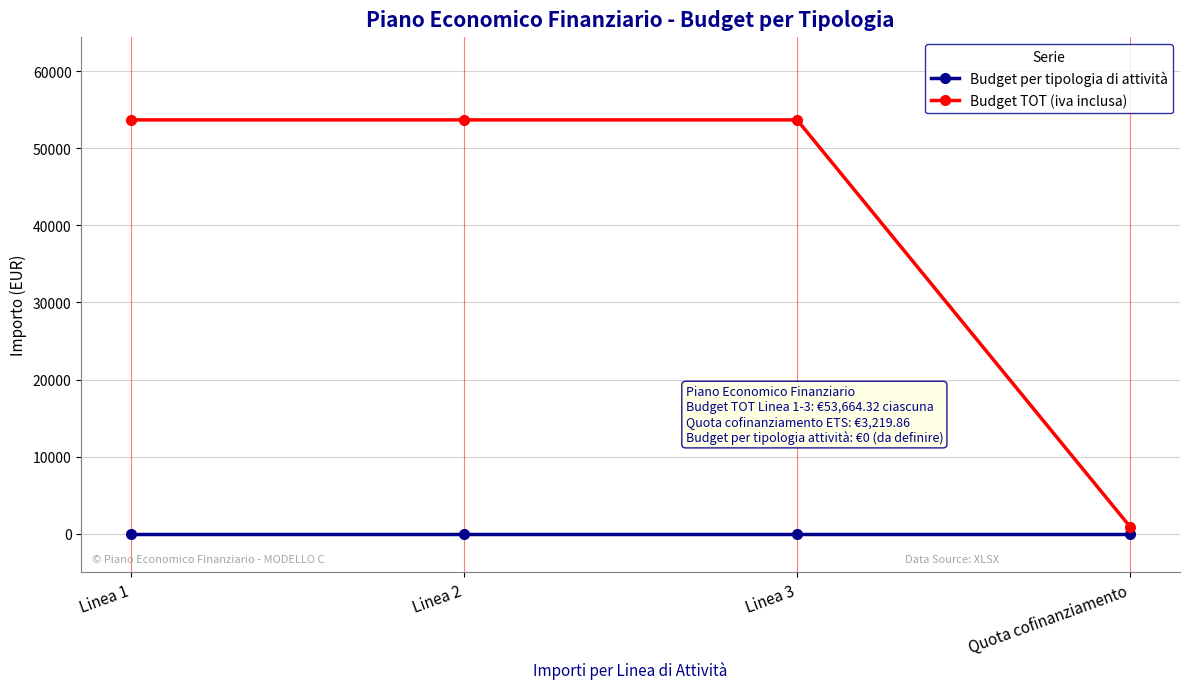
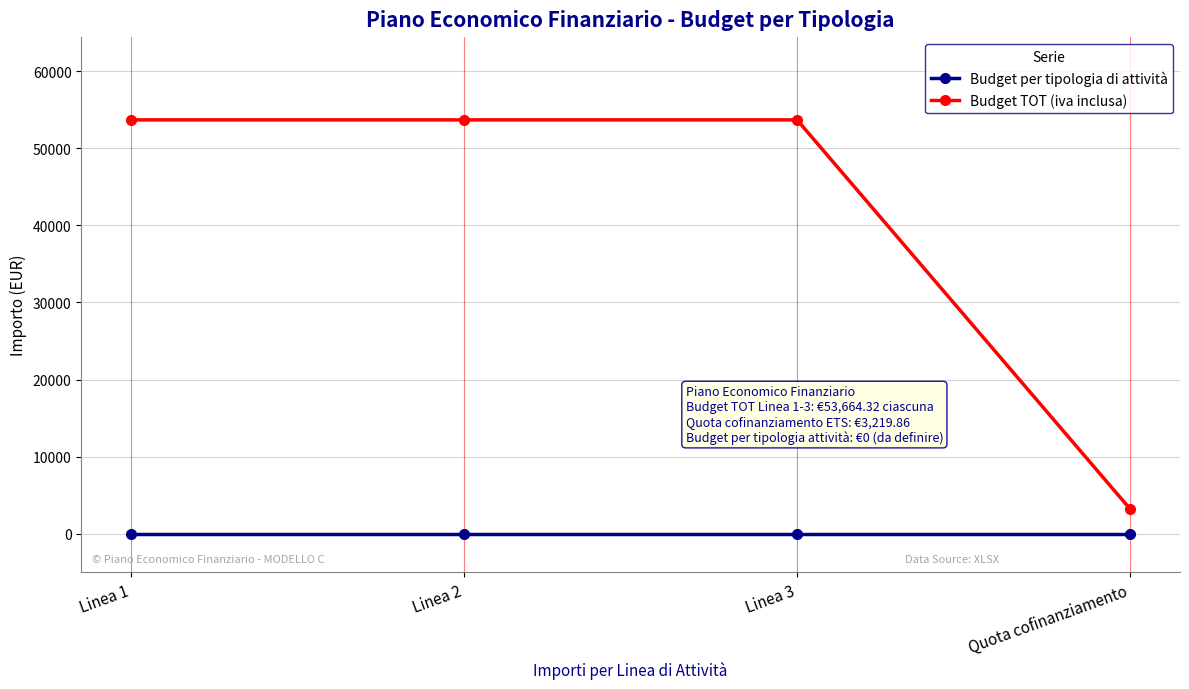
  {
    "Budget per tipologia di attività": {
      "Linea 1": 0,
      "Linea 2": 0,
      "Linea 3": 0,
      "Quota cofinanziamento": 0
    },
    "Budget TOT (iva inclusa)": {
      "Linea 1": 54000,
      "Linea 2": 54000,
      "Linea 3": 54000,
-     "Quota cofinanziamento": 1000
+     "Quota cofinanziamento": 3000
    }
  }
